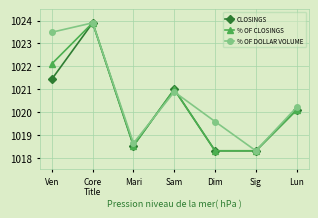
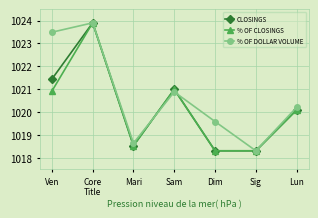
  {
    "CLOSINGS": {
      "Ven": 1021.4
    },
    "% OF CLOSINGS": {
-     "Ven": 1022.1
+     "Ven": 1020.9
    },
    "% OF DOLLAR VOLUME": {
      "Ven": 1023.5,
      "Mari": 1018.6,
      "Dim": 1019.6
    }
  }
